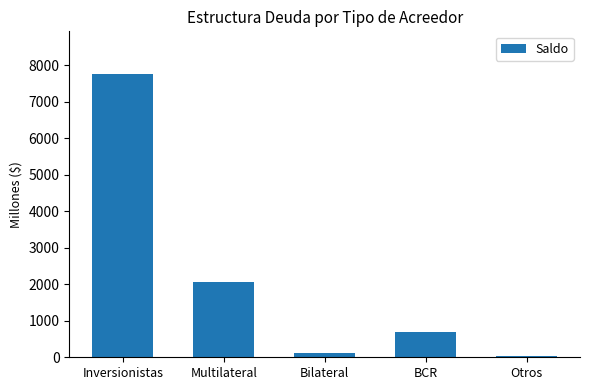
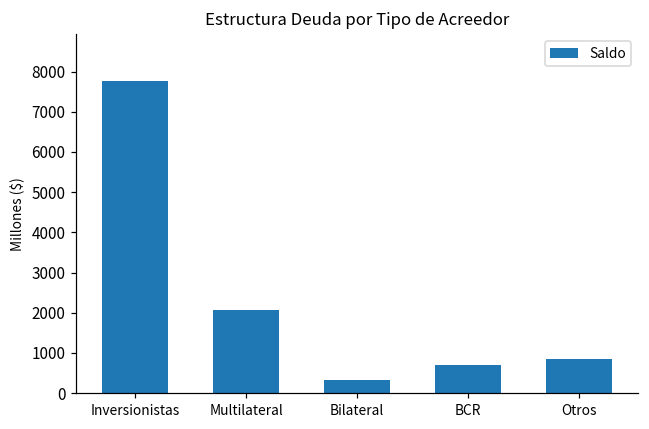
  {
    "Inversionistas": 7800,
    "Multilateral": 2100,
-   "Bilateral": 100,
+   "Bilateral": 300,
    "BCR": 700,
-   "Otros": 0
+   "Otros": 900
  }
